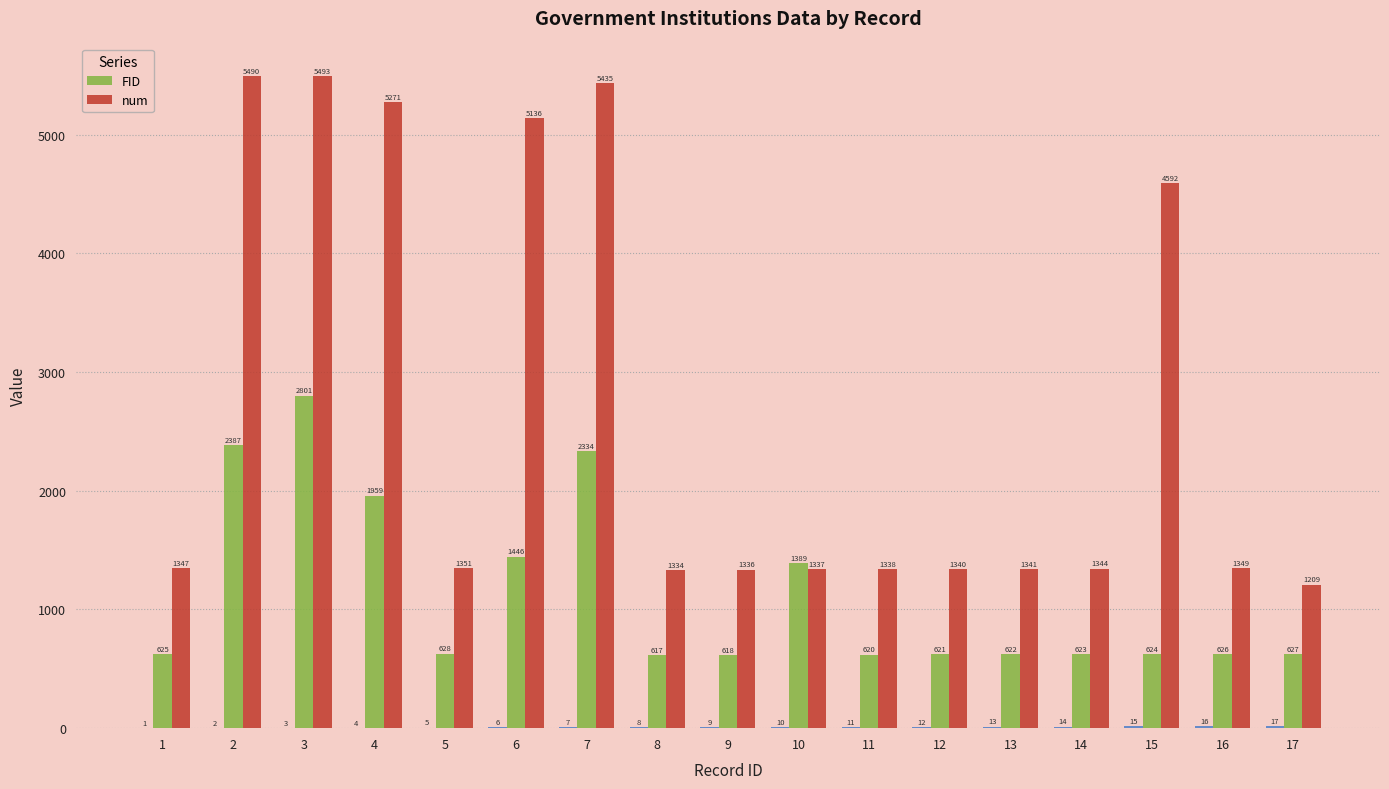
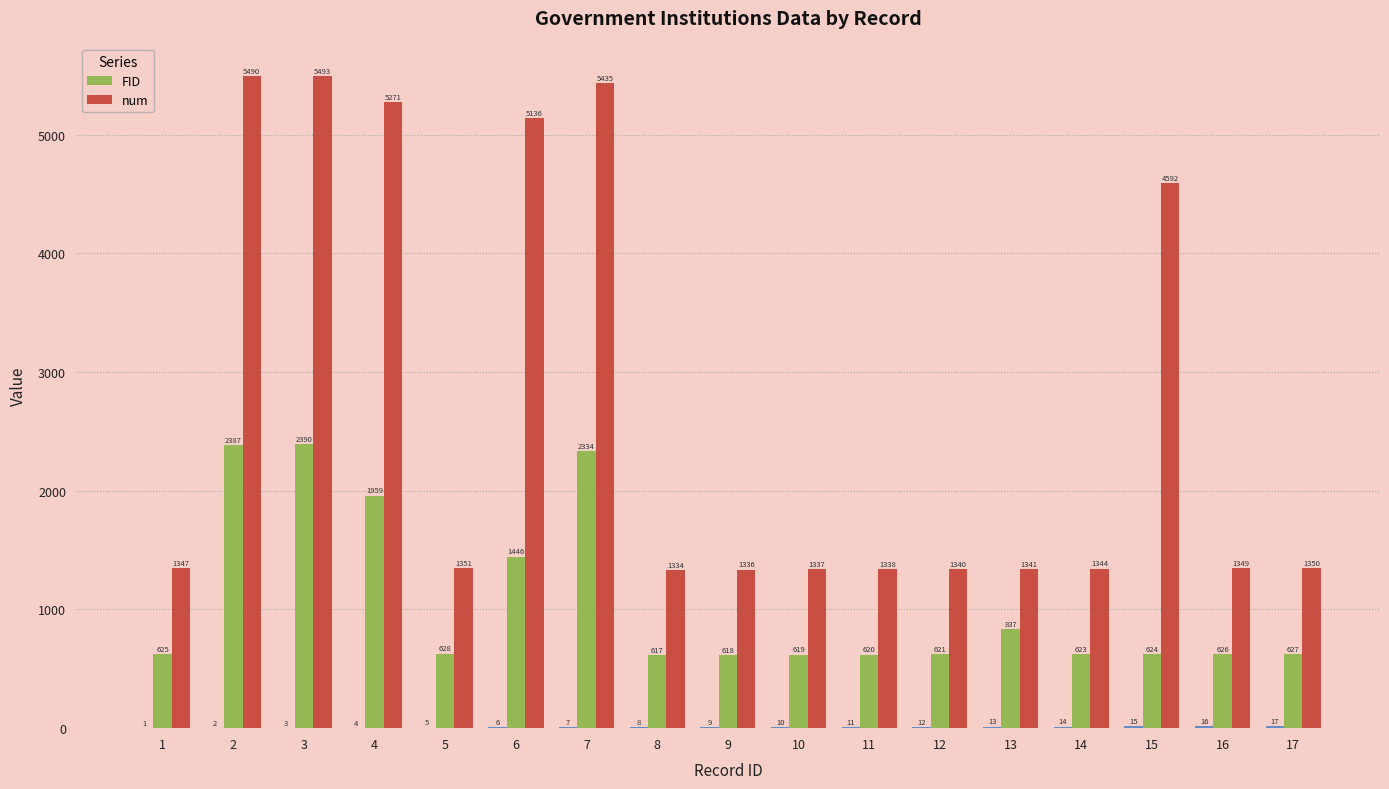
  {
    "FID": {
      "1": 625,
      "2": 2387,
-     "3": 2801,
+     "3": 2390,
      "4": 1959,
      "5": 628,
      "6": 1446,
      "7": 2334,
      "8": 617,
      "9": 618,
-     "10": 1389,
+     "10": 619,
      "11": 620,
      "12": 621,
-     "13": 622,
+     "13": 837,
      "14": 623,
      "15": 624,
      "16": 626,
      "17": 627
    },
    "num": {
      "1": 1347,
      "2": 5490,
      "3": 5493,
      "4": 5271,
      "5": 1351,
      "6": 5136,
      "7": 5435,
      "8": 1334,
      "9": 1336,
      "10": 1337,
      "11": 1338,
      "12": 1340,
      "13": 1341,
      "14": 1344,
      "15": 4592,
      "16": 1349,
-     "17": 1209
+     "17": 1350
    }
  }
